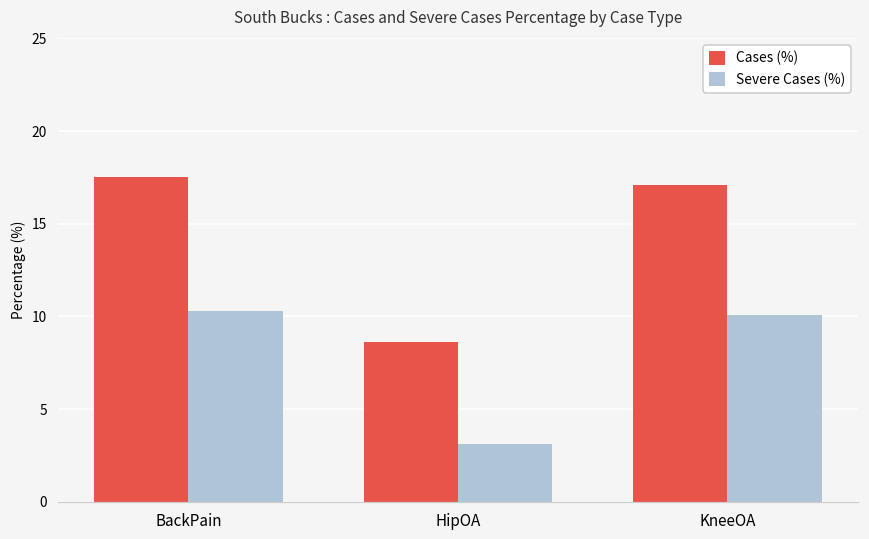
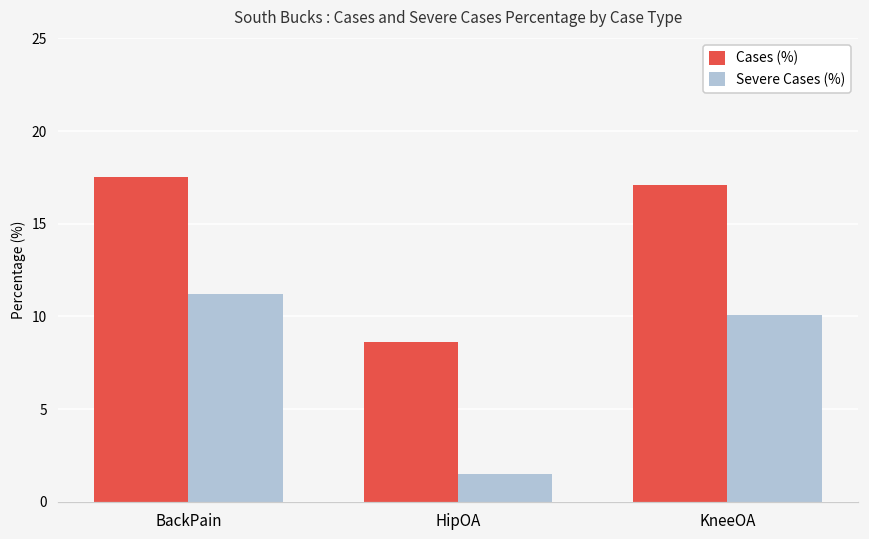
  {
    "Cases (%)": {
      "BackPain": 17.5,
      "HipOA": 8.6,
      "KneeOA": 17.1
    },
    "Severe Cases (%)": {
-     "BackPain": 10.3,
-     "HipOA": 3.1,
+     "BackPain": 11.2,
+     "HipOA": 1.5,
      "KneeOA": 10.1
    }
  }
